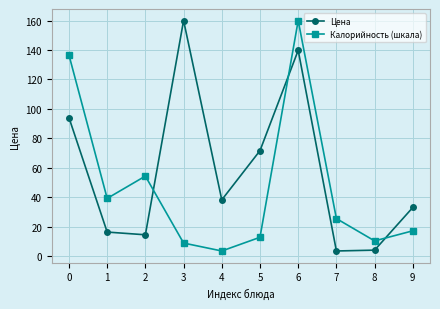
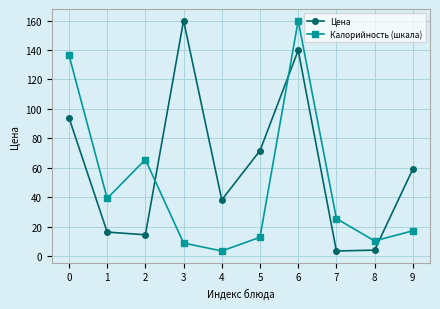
  {
    "Цена": {
      "0": 94,
      "1": 16,
      "2": 14,
      "3": 160,
      "4": 38,
      "5": 72,
      "6": 140,
      "7": 3,
      "8": 4,
-     "9": 33
+     "9": 59
    },
    "Калорийность (шкала)": {
      "0": 137,
      "1": 39,
-     "2": 54,
+     "2": 66,
      "3": 9,
      "4": 3,
      "5": 13,
      "6": 160,
      "7": 25,
      "8": 10,
      "9": 17
    }
  }
